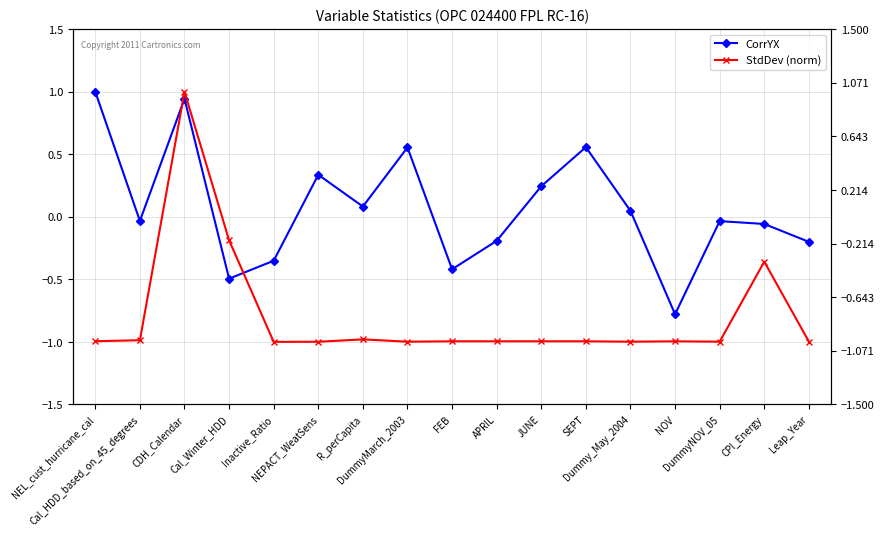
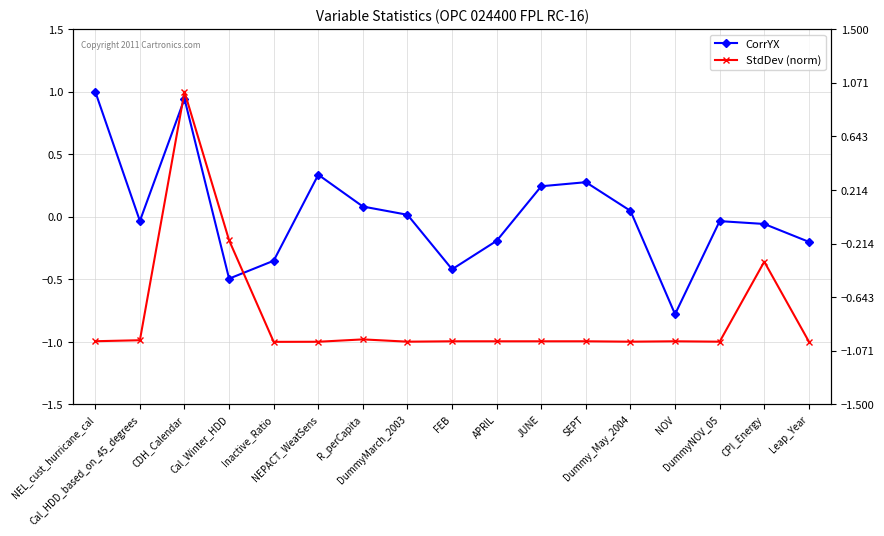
  {
    "CorrYX": {
      "NEL_cust_hurricane_cal": 1.00,
      "Cal_HDD_based_on_45_degrees": -0.03,
      "CDH_Calendar": 0.94,
      "Cal_Winter_HDD": -0.49,
      "Inactive_Ratio": -0.35,
      "NEPACT_WeatSens": 0.34,
      "R_perCapita": 0.08,
-     "DummyMarch_2003": 0.55,
+     "DummyMarch_2003": 0.02,
      "FEB": -0.42,
      "APRIL": -0.19,
      "JUNE": 0.24,
-     "SEPT": 0.56,
+     "SEPT": 0.28,
      "Dummy_May_2004": 0.05,
      "NOV": -0.78,
      "DummyNOV_05": -0.03,
      "CPI_Energy": -0.06,
      "Leap_Year": -0.20
    },
    "StdDev (norm)": {
      "NEL_cust_hurricane_cal": -0.99,
      "Cal_HDD_based_on_45_degrees": -0.99,
      "CDH_Calendar": 1.00,
      "Cal_Winter_HDD": -0.19,
      "Inactive_Ratio": -1.00,
      "NEPACT_WeatSens": -1.00,
      "R_perCapita": -0.98,
      "DummyMarch_2003": -1.00,
      "FEB": -1.00,
      "APRIL": -1.00,
      "JUNE": -1.00,
      "SEPT": -1.00,
      "Dummy_May_2004": -1.00,
      "NOV": -1.00,
      "DummyNOV_05": -1.00,
      "CPI_Energy": -0.36,
      "Leap_Year": -1.00
    }
  }
